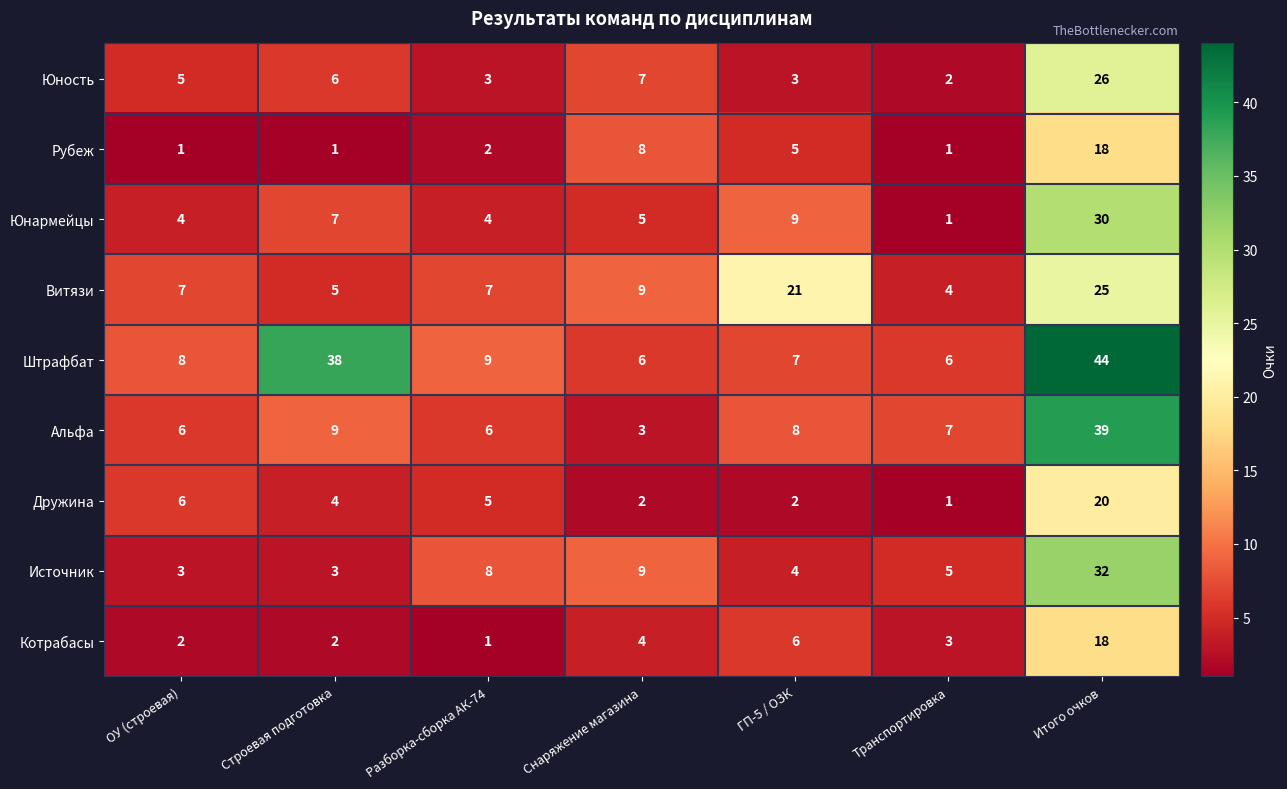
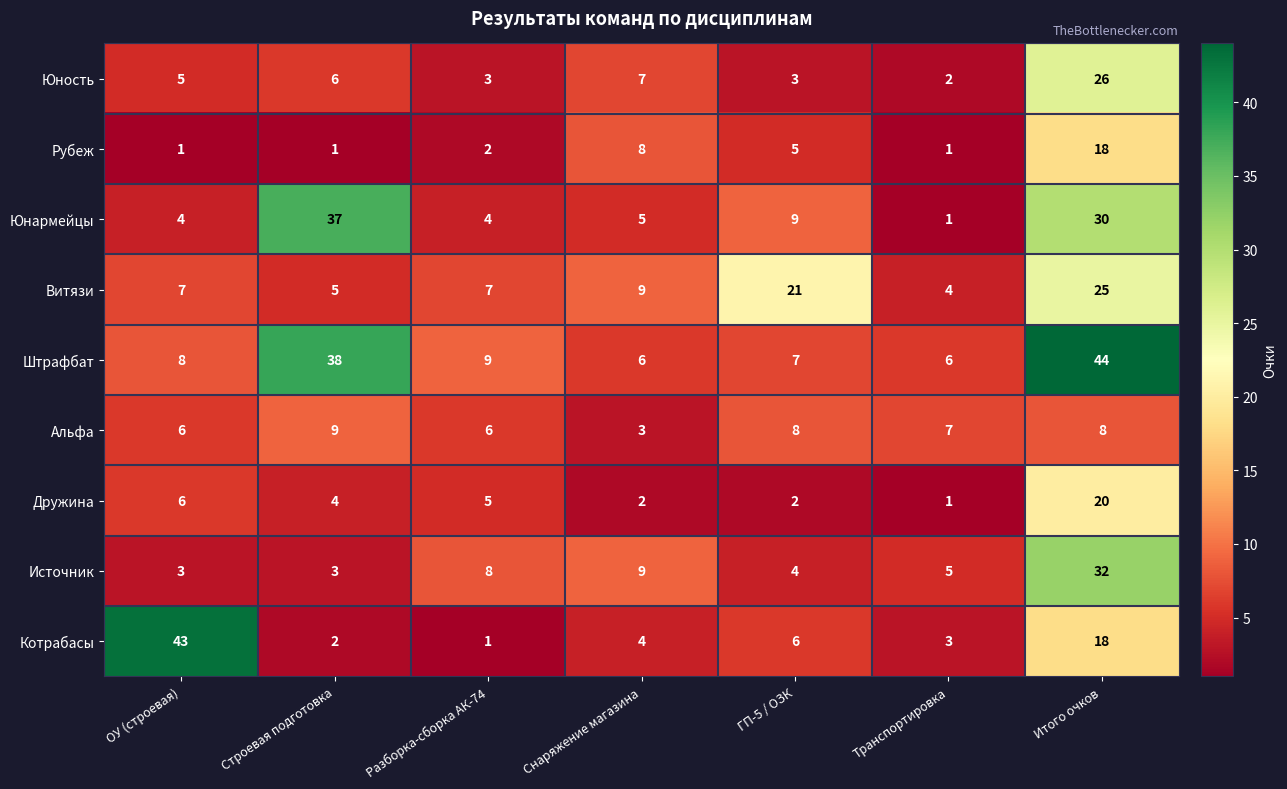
  {
    "Юность": {
      "ОУ (строевая)": 5,
      "Строевая подготовка": 6,
      "Разборка-сборка АК-74": 3,
      "Снаряжение магазина": 7,
      "ГП-5 / ОЗК": 3,
      "Транспортировка": 2,
      "Итого очков": 26
    },
    "Рубеж": {
      "ОУ (строевая)": 1,
      "Строевая подготовка": 1,
      "Разборка-сборка АК-74": 2,
      "Снаряжение магазина": 8,
      "ГП-5 / ОЗК": 5,
      "Транспортировка": 1,
      "Итого очков": 18
    },
    "Юнармейцы": {
      "ОУ (строевая)": 4,
-     "Строевая подготовка": 7,
+     "Строевая подготовка": 37,
      "Разборка-сборка АК-74": 4,
      "Снаряжение магазина": 5,
      "ГП-5 / ОЗК": 9,
      "Транспортировка": 1,
      "Итого очков": 30
    },
    "Витязи": {
      "ОУ (строевая)": 7,
      "Строевая подготовка": 5,
      "Разборка-сборка АК-74": 7,
      "Снаряжение магазина": 9,
      "ГП-5 / ОЗК": 21,
      "Транспортировка": 4,
      "Итого очков": 25
    },
    "Штрафбат": {
      "ОУ (строевая)": 8,
      "Строевая подготовка": 38,
      "Разборка-сборка АК-74": 9,
      "Снаряжение магазина": 6,
      "ГП-5 / ОЗК": 7,
      "Транспортировка": 6,
      "Итого очков": 44
    },
    "Альфа": {
      "ОУ (строевая)": 6,
      "Строевая подготовка": 9,
      "Разборка-сборка АК-74": 6,
      "Снаряжение магазина": 3,
      "ГП-5 / ОЗК": 8,
      "Транспортировка": 7,
-     "Итого очков": 39
+     "Итого очков": 8
    },
    "Дружина": {
      "ОУ (строевая)": 6,
      "Строевая подготовка": 4,
      "Разборка-сборка АК-74": 5,
      "Снаряжение магазина": 2,
      "ГП-5 / ОЗК": 2,
      "Транспортировка": 1,
      "Итого очков": 20
    },
    "Источник": {
      "ОУ (строевая)": 3,
      "Строевая подготовка": 3,
      "Разборка-сборка АК-74": 8,
      "Снаряжение магазина": 9,
      "ГП-5 / ОЗК": 4,
      "Транспортировка": 5,
      "Итого очков": 32
    },
    "Котрабасы": {
-     "ОУ (строевая)": 2,
+     "ОУ (строевая)": 43,
      "Строевая подготовка": 2,
      "Разборка-сборка АК-74": 1,
      "Снаряжение магазина": 4,
      "ГП-5 / ОЗК": 6,
      "Транспортировка": 3,
      "Итого очков": 18
    }
  }
